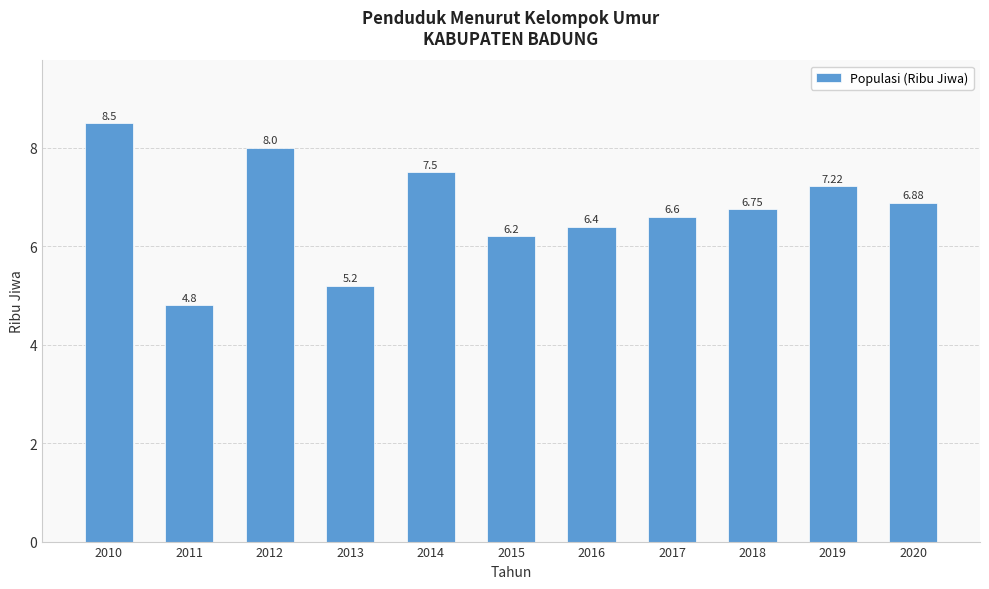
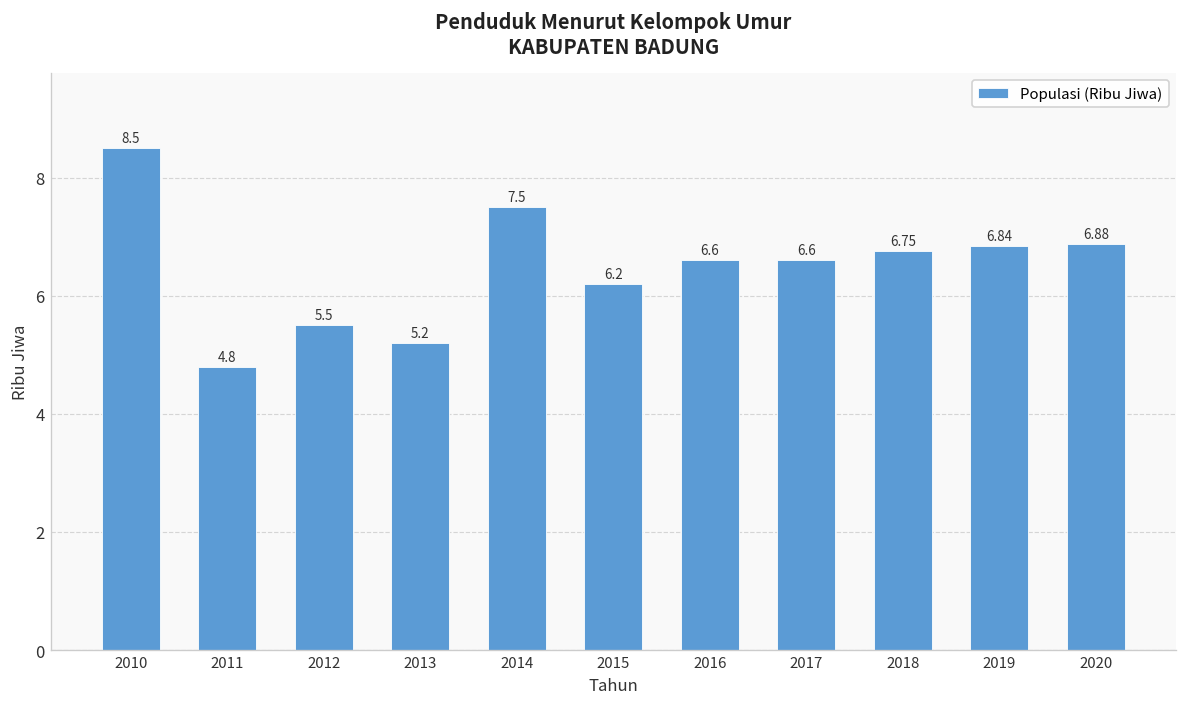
  {
    "2010": 8.5,
    "2011": 4.8,
-   "2012": 8.0,
+   "2012": 5.5,
    "2013": 5.2,
    "2014": 7.5,
    "2015": 6.2,
-   "2016": 6.4,
+   "2016": 6.6,
    "2017": 6.6,
    "2018": 6.75,
-   "2019": 7.22,
+   "2019": 6.84,
    "2020": 6.88
  }
